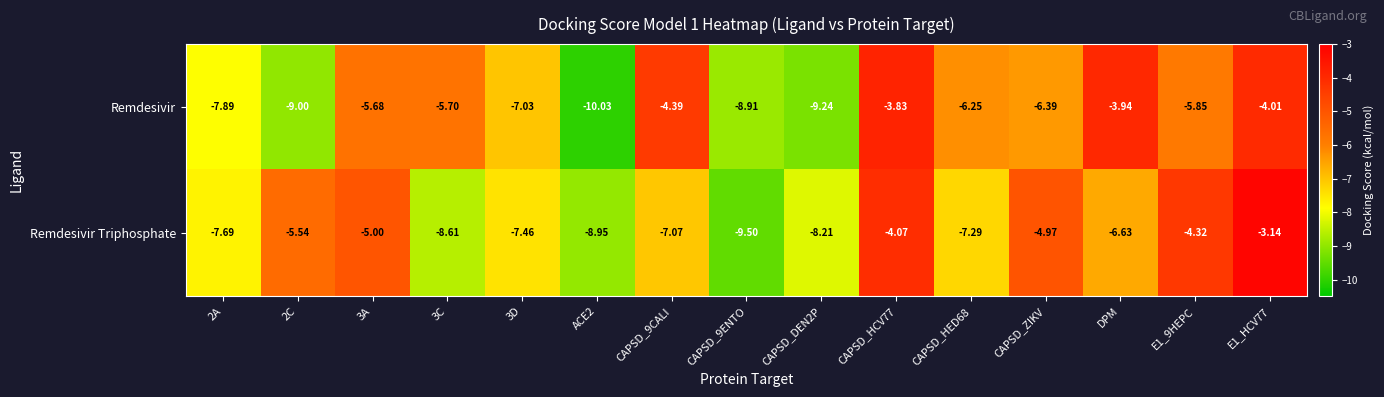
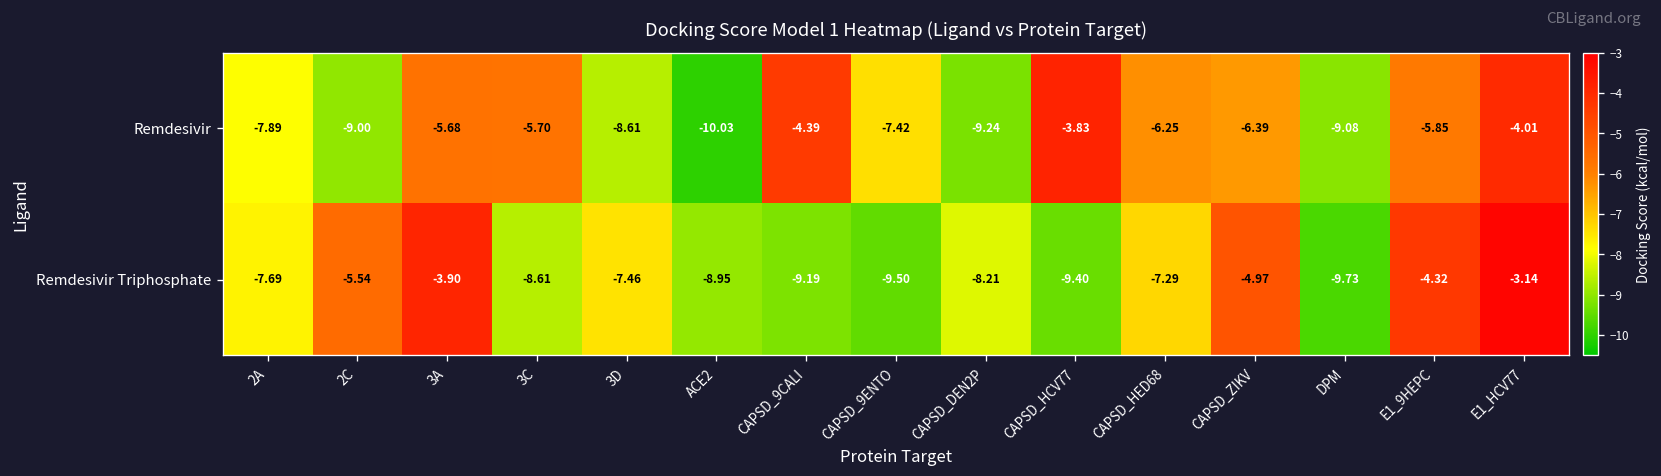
  {
    "Remdesivir": {
      "2A": -7.89,
      "2C": -9.00,
      "3A": -5.68,
      "3C": -5.70,
-     "3D": -7.03,
+     "3D": -8.61,
      "ACE2": -10.03,
      "CAPSD_9CALI": -4.39,
-     "CAPSD_9ENTO": -8.91,
+     "CAPSD_9ENTO": -7.42,
      "CAPSD_DEN2P": -9.24,
      "CAPSD_HCV77": -3.83,
      "CAPSD_HED68": -6.25,
      "CAPSD_ZIKV": -6.39,
-     "DPM": -3.94,
+     "DPM": -9.08,
      "E1_9HEPC": -5.85,
      "E1_HCV77": -4.01
    },
    "Remdesivir Triphosphate": {
      "2A": -7.69,
      "2C": -5.54,
-     "3A": -5.00,
+     "3A": -3.90,
      "3C": -8.61,
      "3D": -7.46,
      "ACE2": -8.95,
-     "CAPSD_9CALI": -7.07,
+     "CAPSD_9CALI": -9.19,
      "CAPSD_9ENTO": -9.50,
      "CAPSD_DEN2P": -8.21,
-     "CAPSD_HCV77": -4.07,
+     "CAPSD_HCV77": -9.40,
      "CAPSD_HED68": -7.29,
      "CAPSD_ZIKV": -4.97,
-     "DPM": -6.63,
+     "DPM": -9.73,
      "E1_9HEPC": -4.32,
      "E1_HCV77": -3.14
    }
  }
